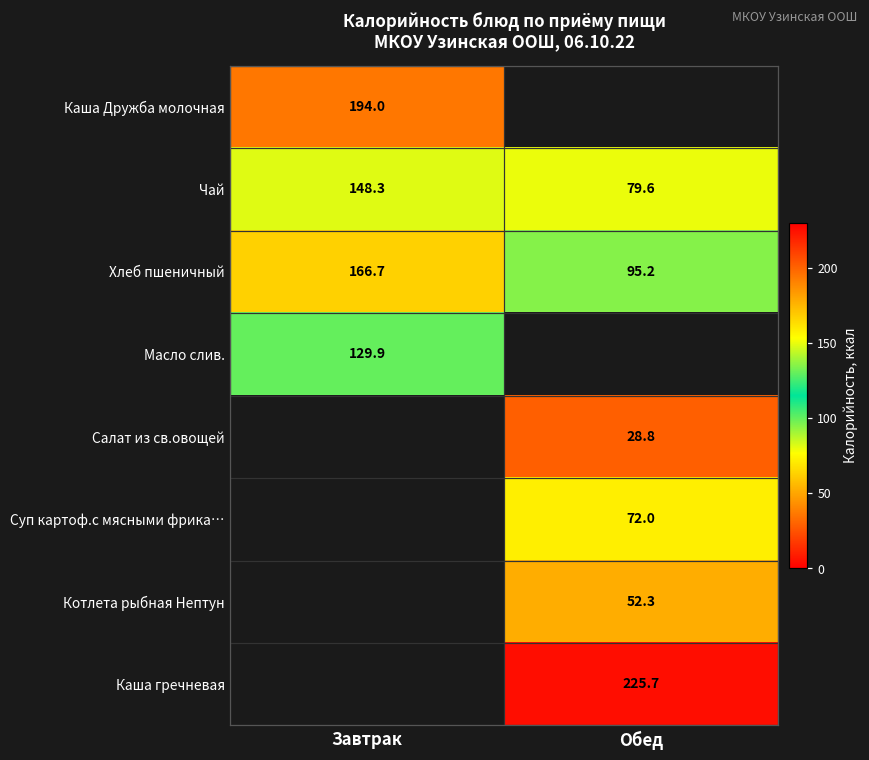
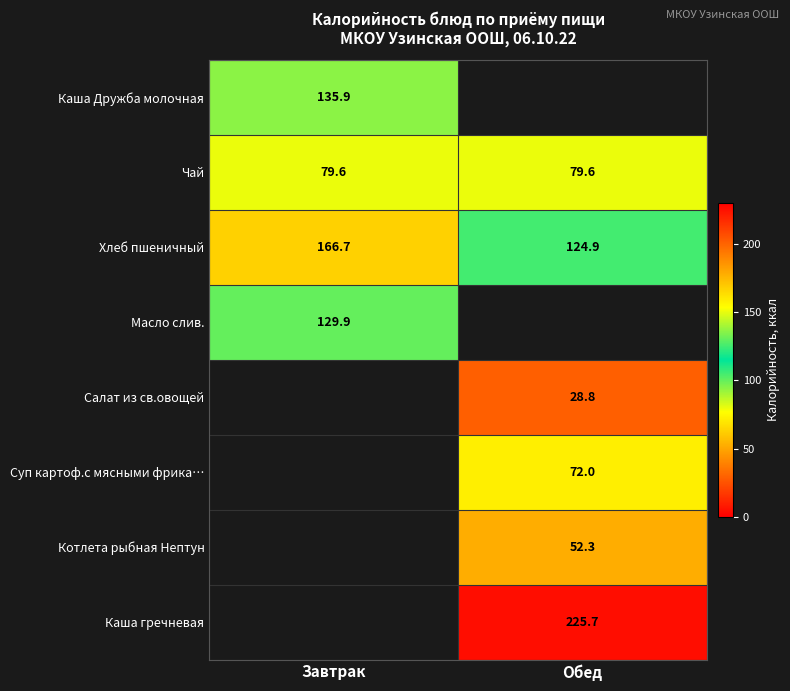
  {
    "Каша Дружба молочная": {
-     "Завтрак": 194.0
+     "Завтрак": 135.9
    },
    "Чай": {
-     "Завтрак": 148.3,
+     "Завтрак": 79.6,
      "Обед": 79.6
    },
    "Хлеб пшеничный": {
      "Завтрак": 166.7,
-     "Обед": 95.2
+     "Обед": 124.9
    },
    "Масло слив.": {
      "Завтрак": 129.9
    },
    "Салат из св.овощей": {
      "Обед": 28.8
    },
    "Суп картоф.с мясными фрика…": {
      "Обед": 72.0
    },
    "Котлета рыбная Нептун": {
      "Обед": 52.3
    },
    "Каша гречневая": {
      "Обед": 225.7
    }
  }
